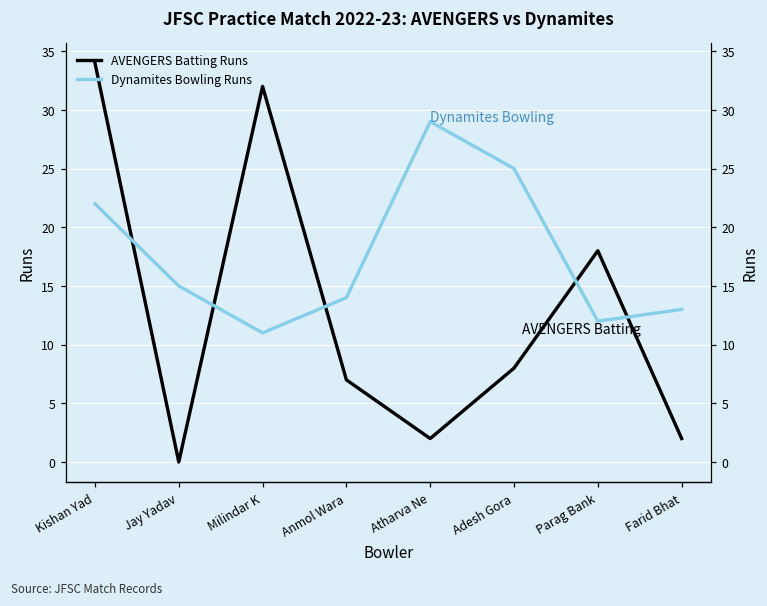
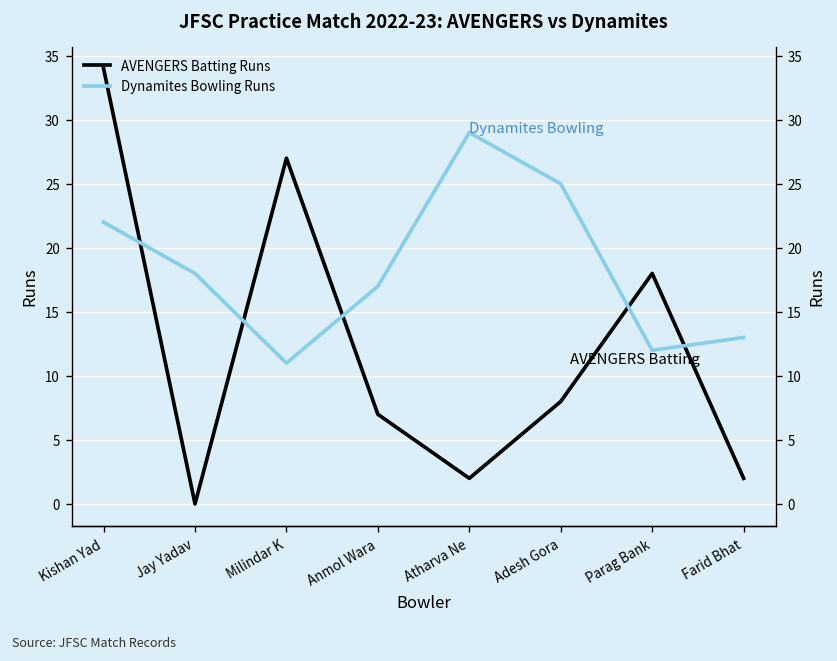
  {
    "AVENGERS Batting Runs": {
      "Kishan Yad": 34,
      "Jay Yadav": 0,
-     "Milindar K": 32,
+     "Milindar K": 27,
      "Anmol Wara": 7,
      "Atharva Ne": 2,
      "Adesh Gora": 8,
      "Parag Bank": 18,
      "Farid Bhat": 2
    },
    "Dynamites Bowling Runs": {
      "Kishan Yad": 22,
-     "Jay Yadav": 15,
+     "Jay Yadav": 18,
      "Milindar K": 11,
-     "Anmol Wara": 14,
+     "Anmol Wara": 17,
      "Atharva Ne": 29,
      "Adesh Gora": 25,
      "Parag Bank": 12,
      "Farid Bhat": 13
    }
  }
